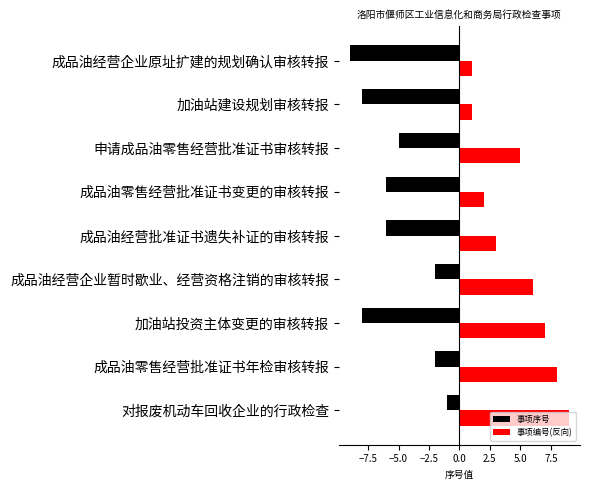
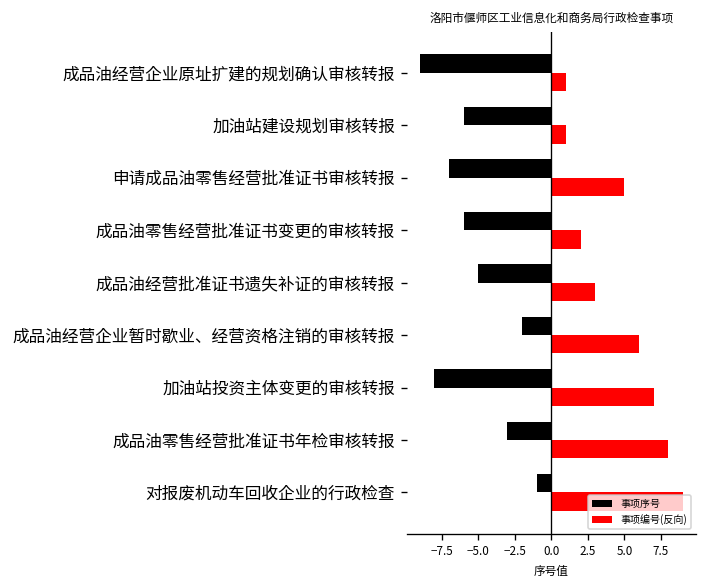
  {
    "事项序号": {
      "成品油经营企业原址扩建的规划确认审核转报": -9.0,
-     "加油站建设规划审核转报": -8.0,
-     "申请成品油零售经营批准证书审核转报": -5.0,
+     "加油站建设规划审核转报": -6.0,
+     "申请成品油零售经营批准证书审核转报": -7.0,
      "成品油零售经营批准证书变更的审核转报": -6.0,
-     "成品油经营批准证书遗失补证的审核转报": -6.0,
+     "成品油经营批准证书遗失补证的审核转报": -5.0,
      "成品油经营企业暂时歇业、经营资格注销的审核转报": -2.0,
      "加油站投资主体变更的审核转报": -8.0,
-     "成品油零售经营批准证书年检审核转报": -2.0,
+     "成品油零售经营批准证书年检审核转报": -3.0,
      "对报废机动车回收企业的行政检查": -1.0
    },
    "事项编号(反向)": {
      "成品油经营企业原址扩建的规划确认审核转报": 1.0,
      "加油站建设规划审核转报": 1.0,
      "申请成品油零售经营批准证书审核转报": 5.0,
      "成品油零售经营批准证书变更的审核转报": 2.0,
      "成品油经营批准证书遗失补证的审核转报": 3.0,
      "成品油经营企业暂时歇业、经营资格注销的审核转报": 6.0,
      "加油站投资主体变更的审核转报": 7.0,
      "成品油零售经营批准证书年检审核转报": 8.0
    }
  }
